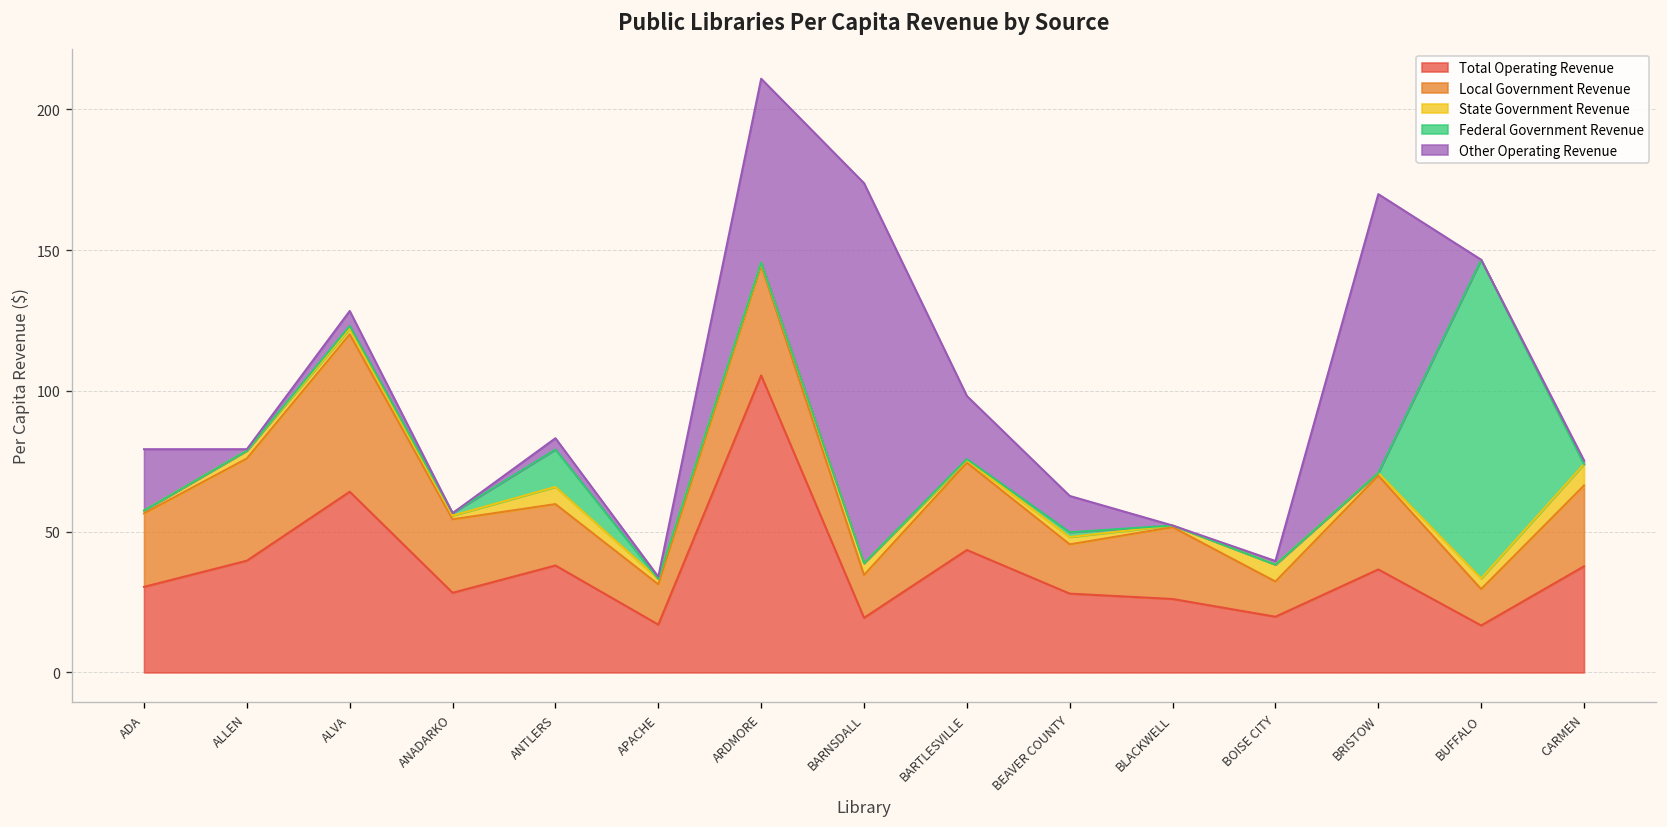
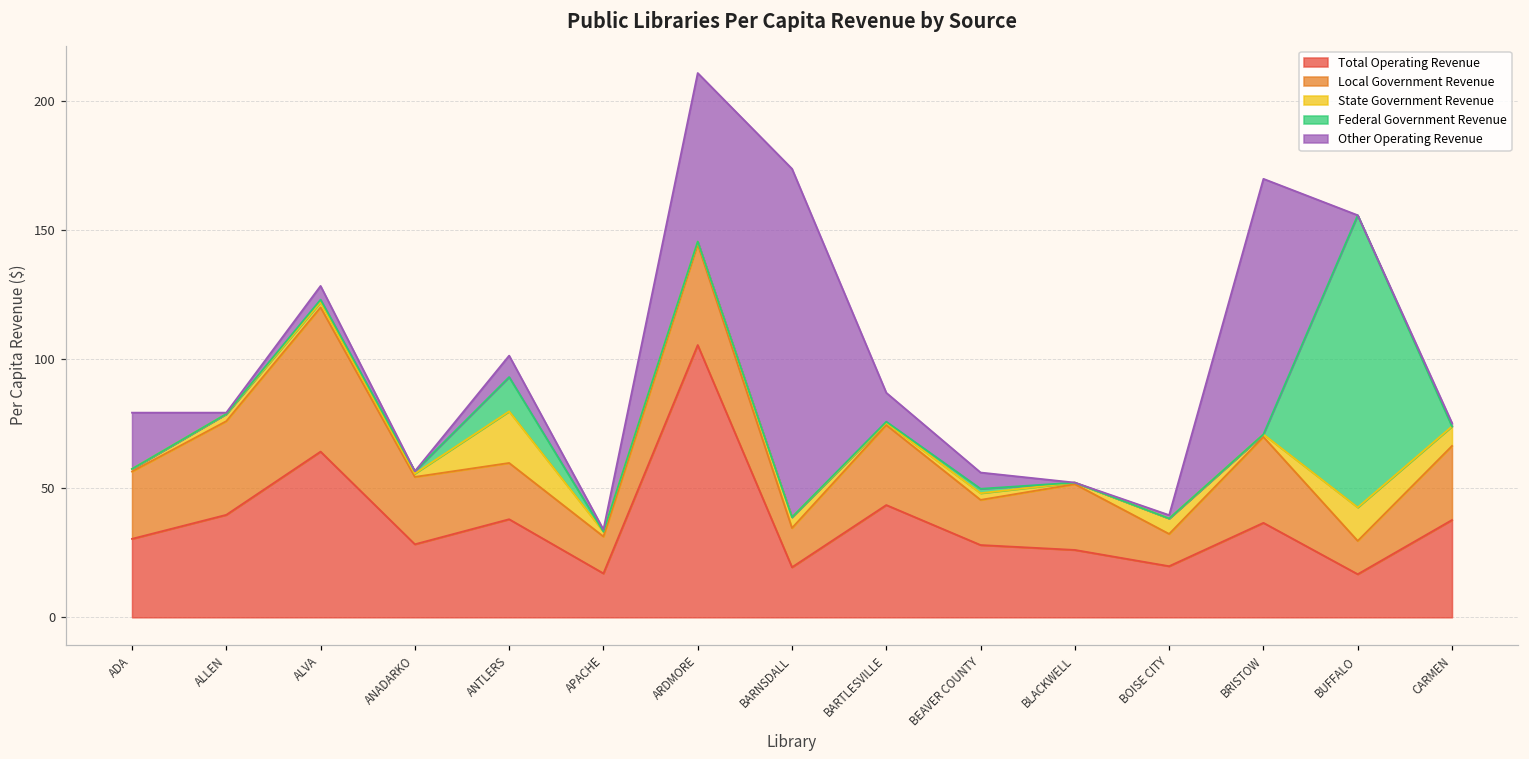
  {
    "State Government Revenue": {
-     "ANTLERS": 6,
+     "ANTLERS": 20,
      "BEAVER COUNTY": 3,
-     "BUFFALO": 4
+     "BUFFALO": 13
    },
    "Federal Government Revenue": {
      "ANTLERS": 13,
      "BEAVER COUNTY": 2
    },
    "Other Operating Revenue": {
      "ADA": 22,
      "ALVA": 5,
-     "ANTLERS": 4,
+     "ANTLERS": 8,
      "ARDMORE": 65,
      "BARNSDALL": 135,
-     "BARTLESVILLE": 22,
-     "BEAVER COUNTY": 13,
+     "BARTLESVILLE": 11,
+     "BEAVER COUNTY": 6,
      "BOISE CITY": 1,
      "BRISTOW": 99,
      "CARMEN": 1
    }
  }
